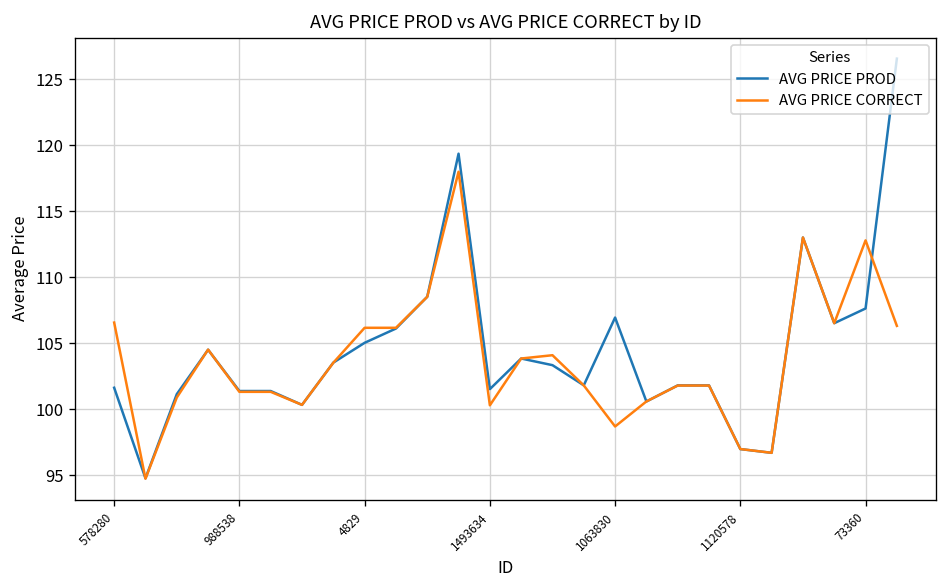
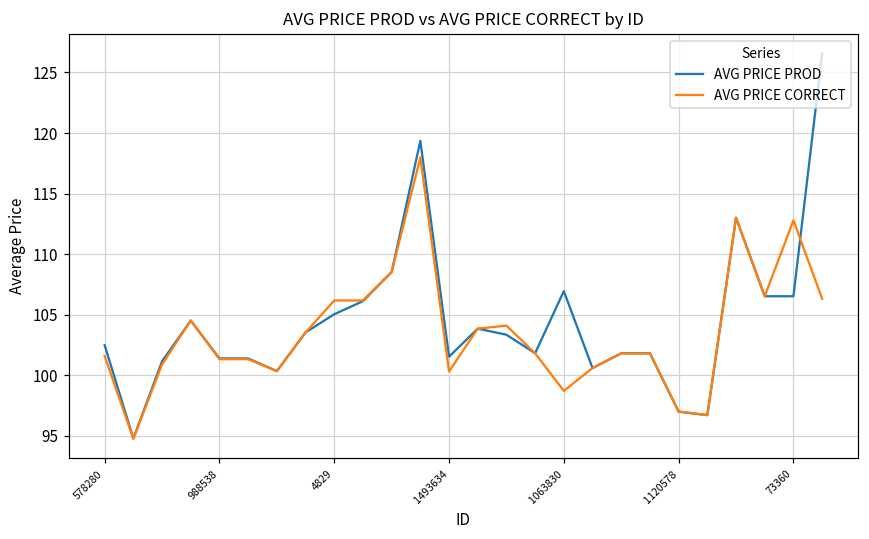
  {
    "AVG PRICE PROD": {
-     "578280": 101.6,
+     "578280": 102.5,
      "4829": 105.0,
      "1493634": 101.5,
      "1063830": 106.9,
-     "73360": 107.6
+     "73360": 106.5
    },
    "AVG PRICE CORRECT": {
-     "578280": 106.6,
+     "578280": 101.6,
      "4829": 106.2,
      "1493634": 100.3,
      "1063830": 98.7,
      "73360": 112.8
    }
  }
